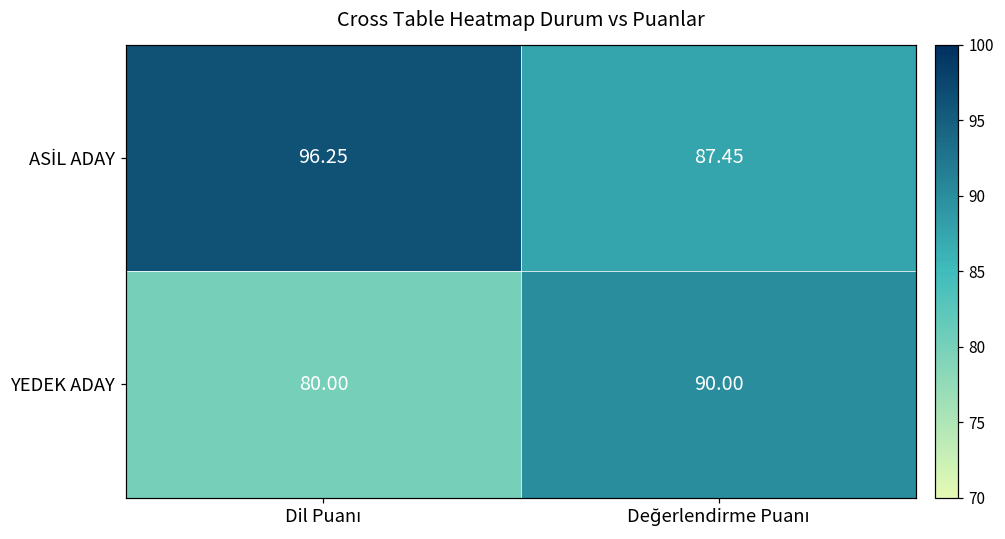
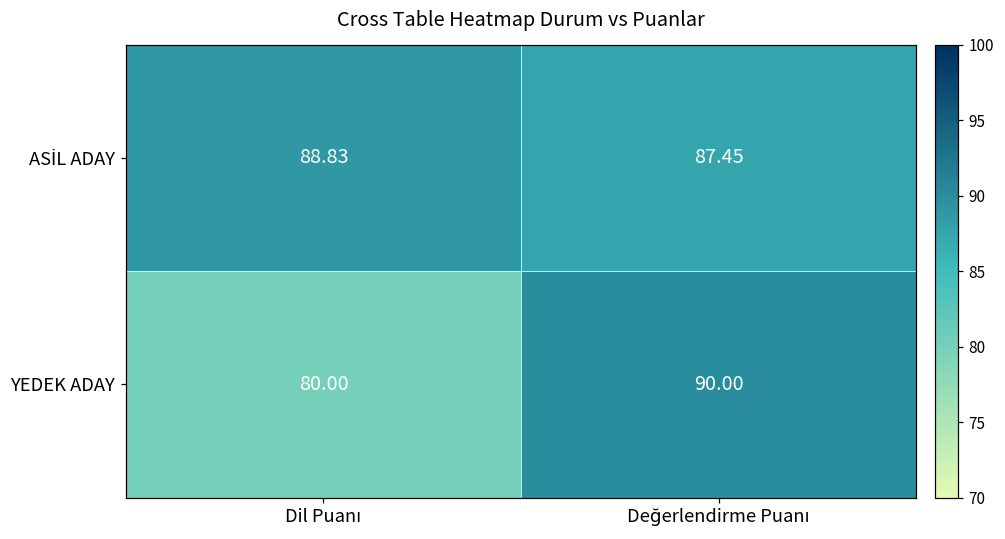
  {
    "ASİL ADAY": {
-     "Dil Puanı": 96.25,
+     "Dil Puanı": 88.83,
      "Değerlendirme Puanı": 87.45
    },
    "YEDEK ADAY": {
      "Dil Puanı": 80.00,
      "Değerlendirme Puanı": 90.00
    }
  }
